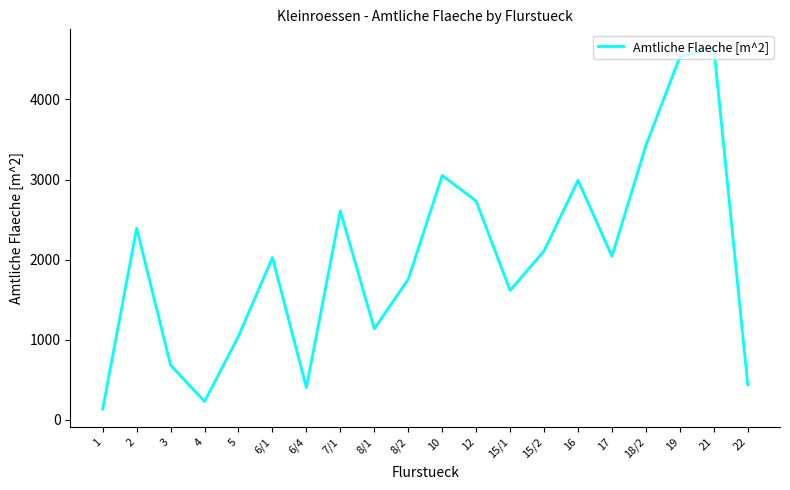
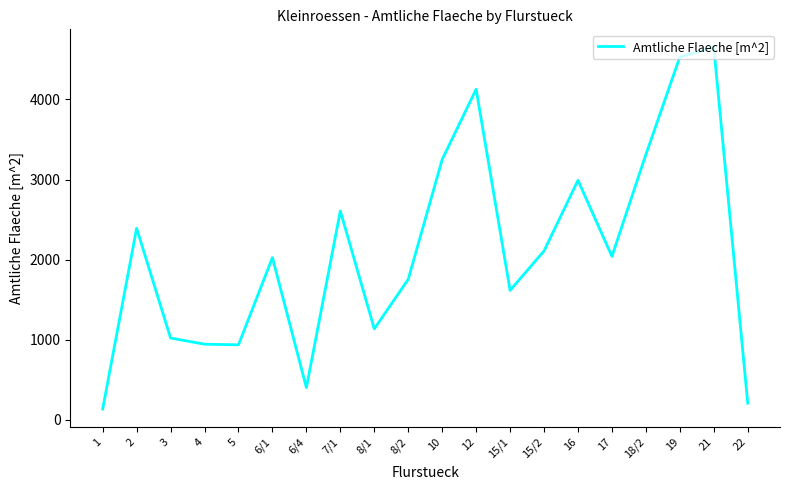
  {
    "1": 100,
    "2": 2400,
-   "3": 700,
-   "4": 200,
-   "5": 1000,
+   "3": 1000,
+   "4": 900,
+   "5": 900,
    "6/1": 2000,
    "6/4": 400,
    "7/1": 2600,
    "8/1": 1100,
    "8/2": 1800,
-   "10": 3100,
-   "12": 2700,
+   "10": 3300,
+   "12": 4100,
    "15/1": 1600,
    "15/2": 2100,
    "16": 3000,
    "17": 2000,
-   "18/2": 3400,
-   "22": 400
+   "18/2": 3300,
+   "22": 200
  }
